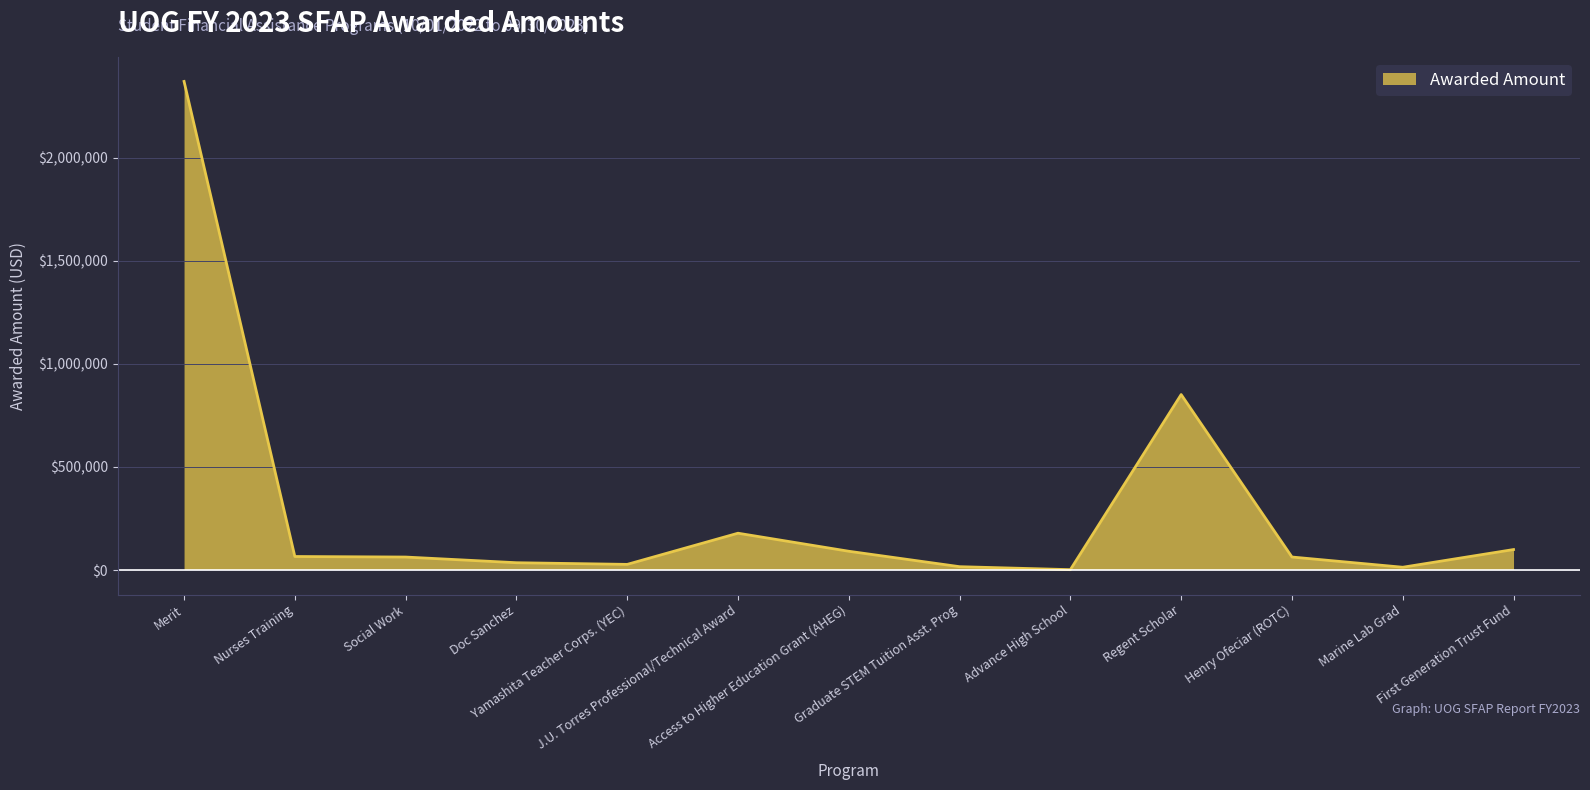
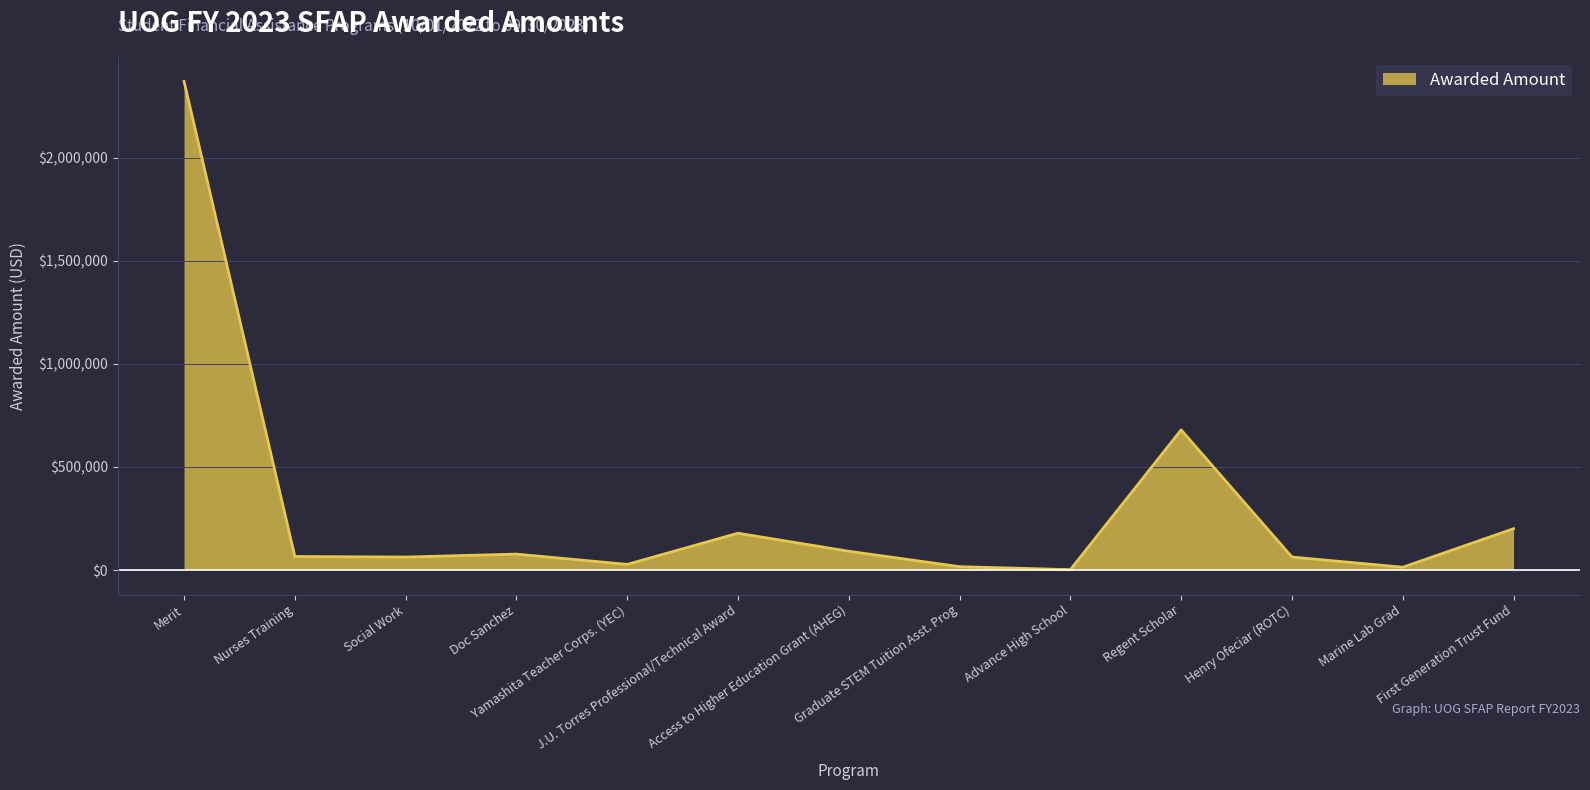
  {
    "Merit": "$2,370,000",
    "Nurses Training": "$70,000",
    "Social Work": "$60,000",
-   "Doc Sanchez": "$40,000",
+   "Doc Sanchez": "$80,000",
    "Yamashita Teacher Corps. (YEC)": "$30,000",
    "J.U. Torres Professional/Technical Award": "$180,000",
    "Access to Higher Education Grant (AHEG)": "$90,000",
    "Graduate STEM Tuition Asst. Prog": "$20,000",
    "Advance High School": "$0",
-   "Regent Scholar": "$850,000",
+   "Regent Scholar": "$680,000",
    "Henry Ofeciar (ROTC)": "$60,000",
    "Marine Lab Grad": "$10,000",
-   "First Generation Trust Fund": "$100,000"
+   "First Generation Trust Fund": "$200,000"
  }
